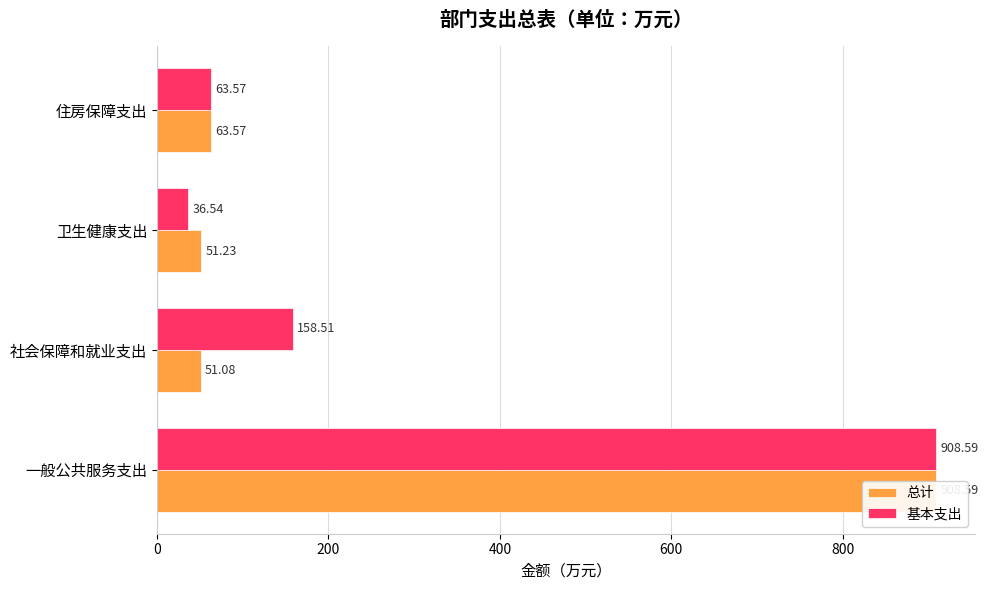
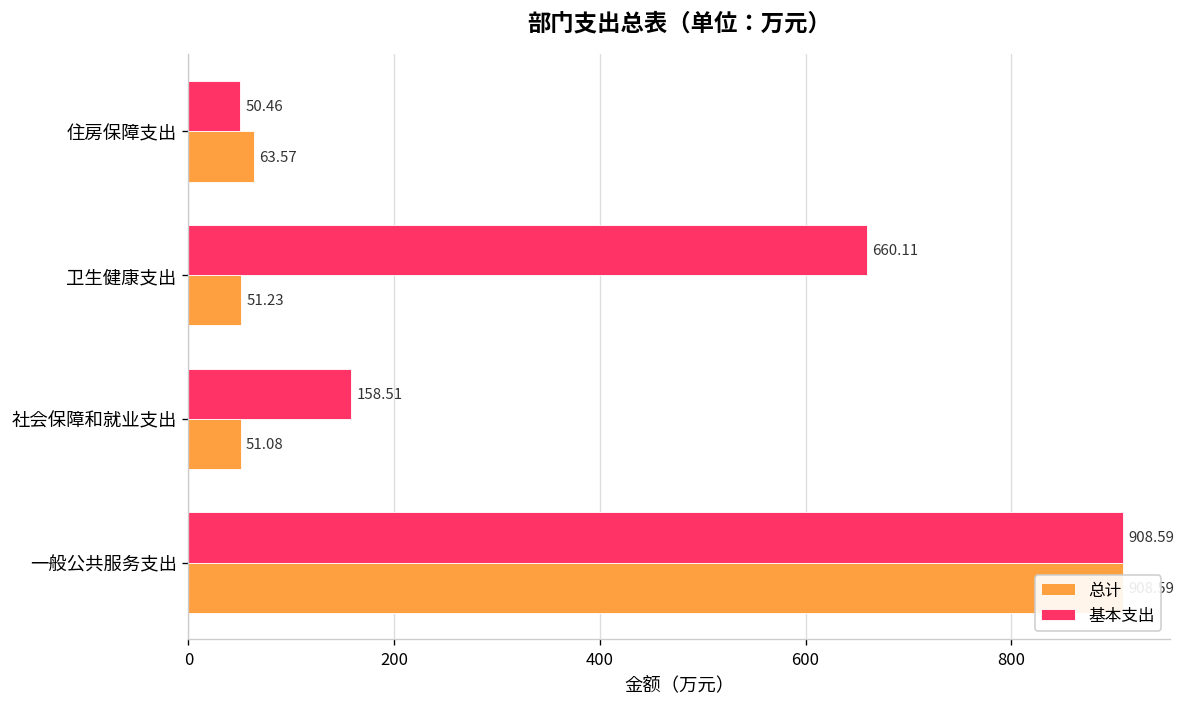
  {
    "总计": {
      "住房保障支出": 63.57,
      "卫生健康支出": 51.23,
      "社会保障和就业支出": 51.08
    },
    "基本支出": {
-     "住房保障支出": 63.57,
-     "卫生健康支出": 36.54,
+     "住房保障支出": 50.46,
+     "卫生健康支出": 660.11,
      "社会保障和就业支出": 158.51,
      "一般公共服务支出": 908.59
    }
  }
